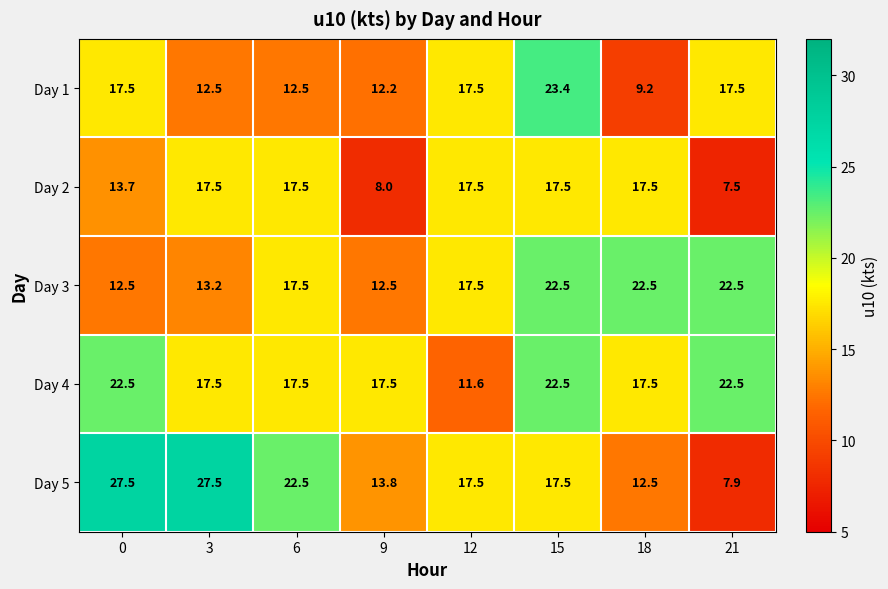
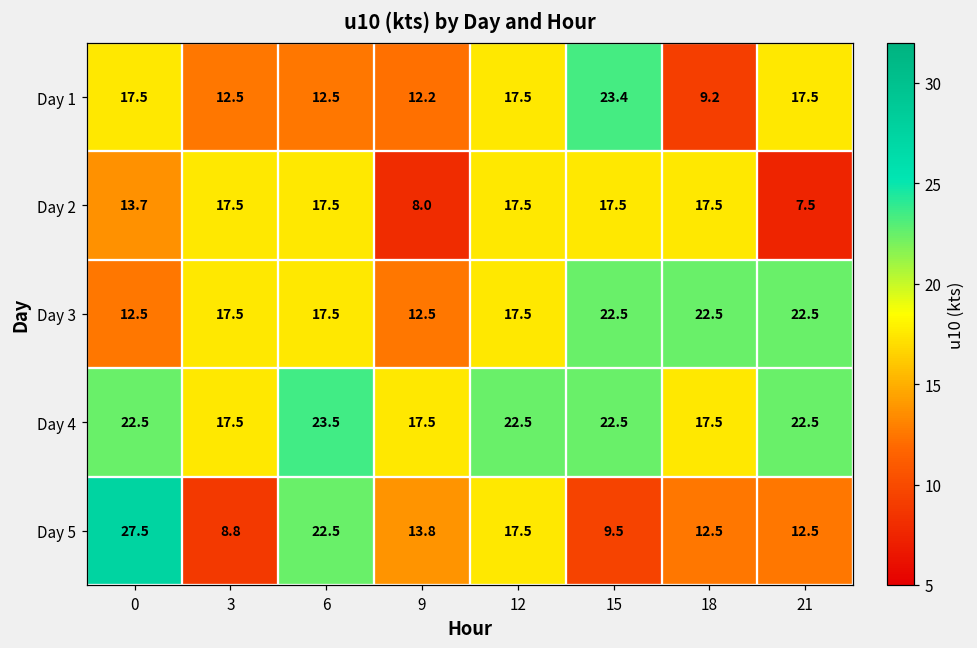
  {
    "Day 1": {
      "0": 17.5,
      "3": 12.5,
      "6": 12.5,
      "9": 12.2,
      "12": 17.5,
      "15": 23.4,
      "18": 9.2,
      "21": 17.5
    },
    "Day 2": {
      "0": 13.7,
      "3": 17.5,
      "6": 17.5,
      "9": 8.0,
      "12": 17.5,
      "15": 17.5,
      "18": 17.5,
      "21": 7.5
    },
    "Day 3": {
      "0": 12.5,
-     "3": 13.2,
+     "3": 17.5,
      "6": 17.5,
      "9": 12.5,
      "12": 17.5,
      "15": 22.5,
      "18": 22.5,
      "21": 22.5
    },
    "Day 4": {
      "0": 22.5,
      "3": 17.5,
-     "6": 17.5,
+     "6": 23.5,
      "9": 17.5,
-     "12": 11.6,
+     "12": 22.5,
      "15": 22.5,
      "18": 17.5,
      "21": 22.5
    },
    "Day 5": {
      "0": 27.5,
-     "3": 27.5,
+     "3": 8.8,
      "6": 22.5,
      "9": 13.8,
      "12": 17.5,
-     "15": 17.5,
+     "15": 9.5,
      "18": 12.5,
-     "21": 7.9
+     "21": 12.5
    }
  }
